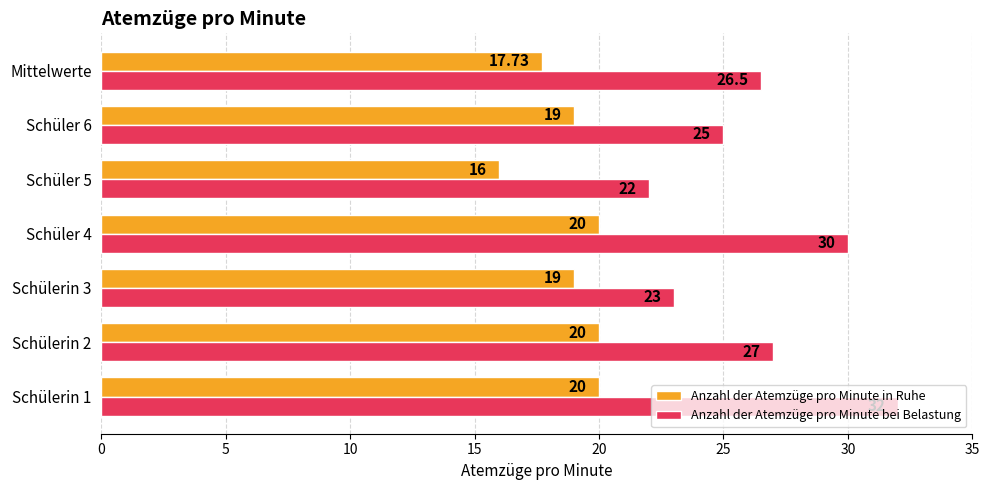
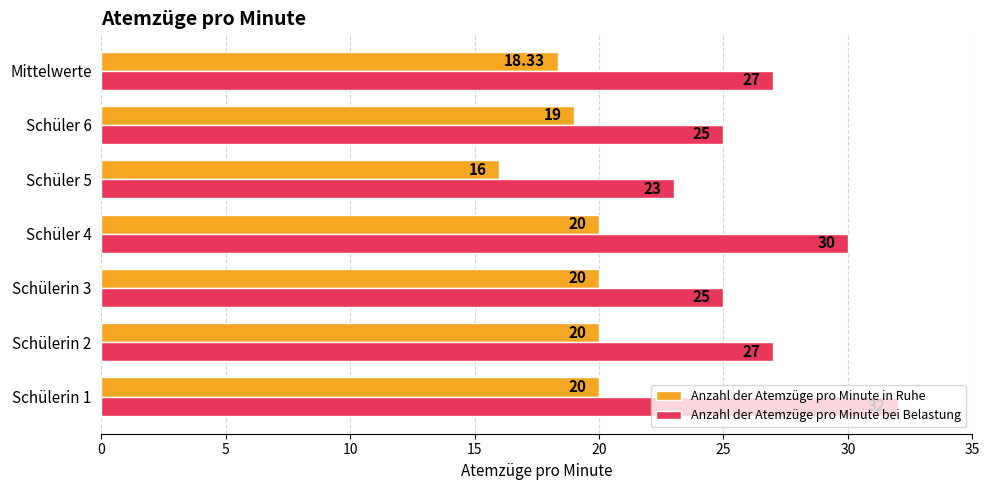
  {
    "Anzahl der Atemzüge pro Minute in Ruhe": {
-     "Mittelwerte": 17.73,
+     "Mittelwerte": 18.33,
      "Schüler 6": 19,
      "Schüler 5": 16,
      "Schüler 4": 20,
-     "Schülerin 3": 19,
+     "Schülerin 3": 20,
      "Schülerin 2": 20,
      "Schülerin 1": 20
    },
    "Anzahl der Atemzüge pro Minute bei Belastung": {
-     "Mittelwerte": 26.5,
+     "Mittelwerte": 27,
      "Schüler 6": 25,
-     "Schüler 5": 22,
+     "Schüler 5": 23,
      "Schüler 4": 30,
-     "Schülerin 3": 23,
+     "Schülerin 3": 25,
      "Schülerin 2": 27
    }
  }
